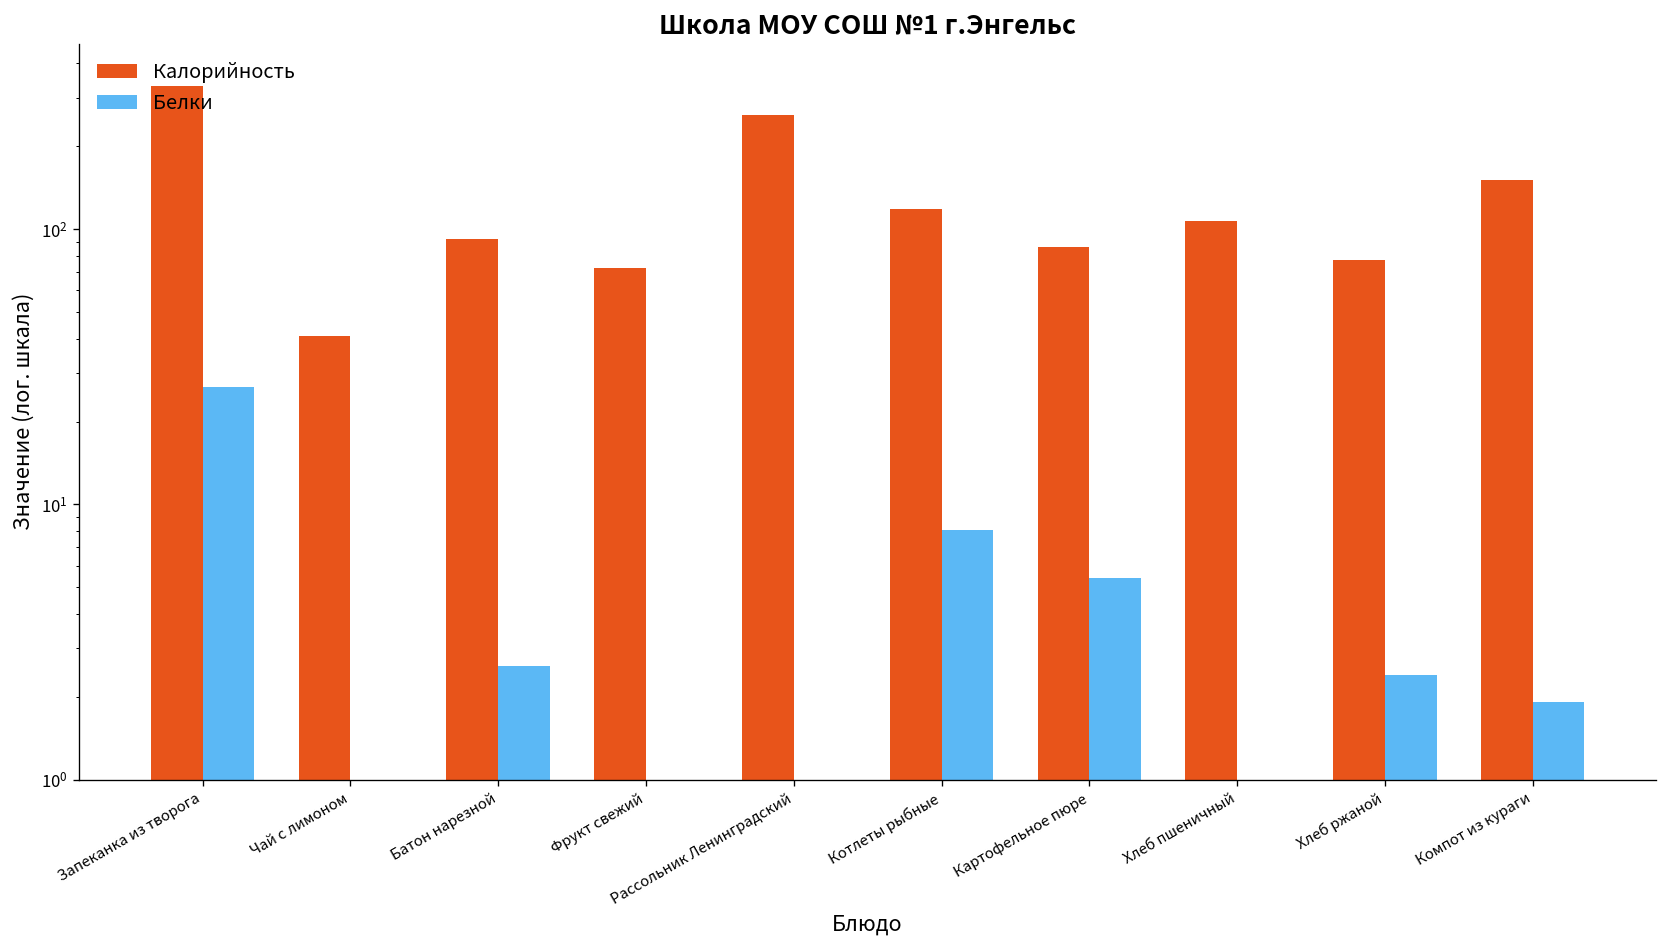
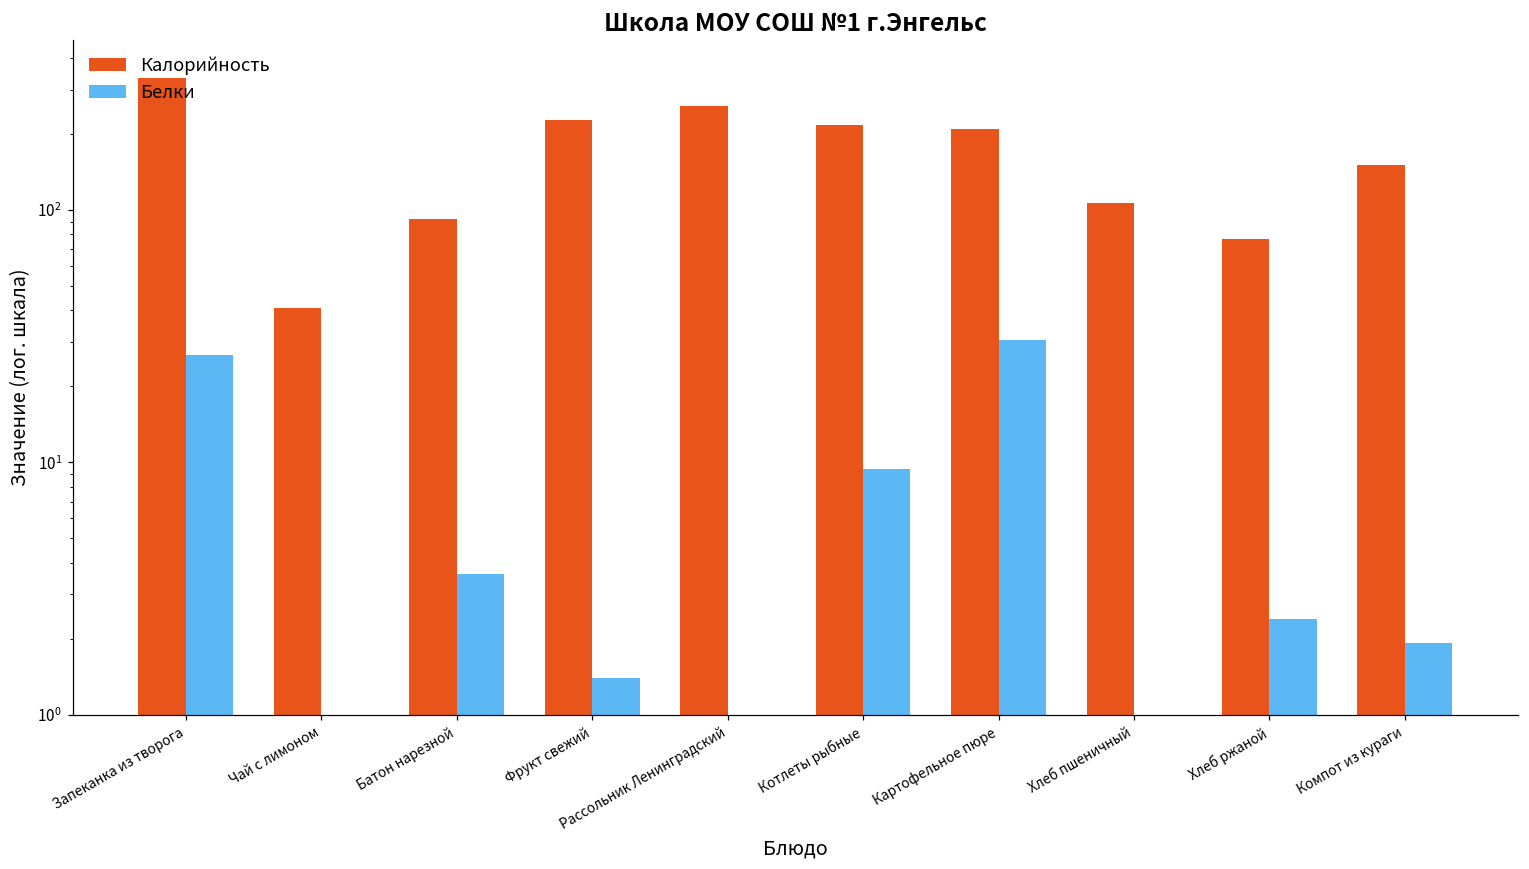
  {
    "Калорийность": {
      "Запеканка из творога": 330,
      "Чай с лимоном": 41,
      "Батон нарезной": 92,
-     "Фрукт свежий": 72,
+     "Фрукт свежий": 230,
      "Рассольник Ленинградский": 260,
-     "Котлеты рыбные": 120,
-     "Картофельное пюре": 86,
+     "Котлеты рыбные": 220,
+     "Картофельное пюре": 210,
      "Хлеб пшеничный": 110,
      "Хлеб ржаной": 77,
      "Компот из кураги": 150
    },
    "Белки": {
      "Запеканка из творога": 27,
      "Чай с лимоном": 1.0,
-     "Батон нарезной": 2.6,
-     "Фрукт свежий": 1.0,
-     "Котлеты рыбные": 8.1,
-     "Картофельное пюре": 5.4,
+     "Батон нарезной": 3.6,
+     "Фрукт свежий": 1.4,
+     "Котлеты рыбные": 9.4,
+     "Картофельное пюре": 31,
      "Хлеб ржаной": 2.4,
      "Компот из кураги": 1.9
    }
  }
